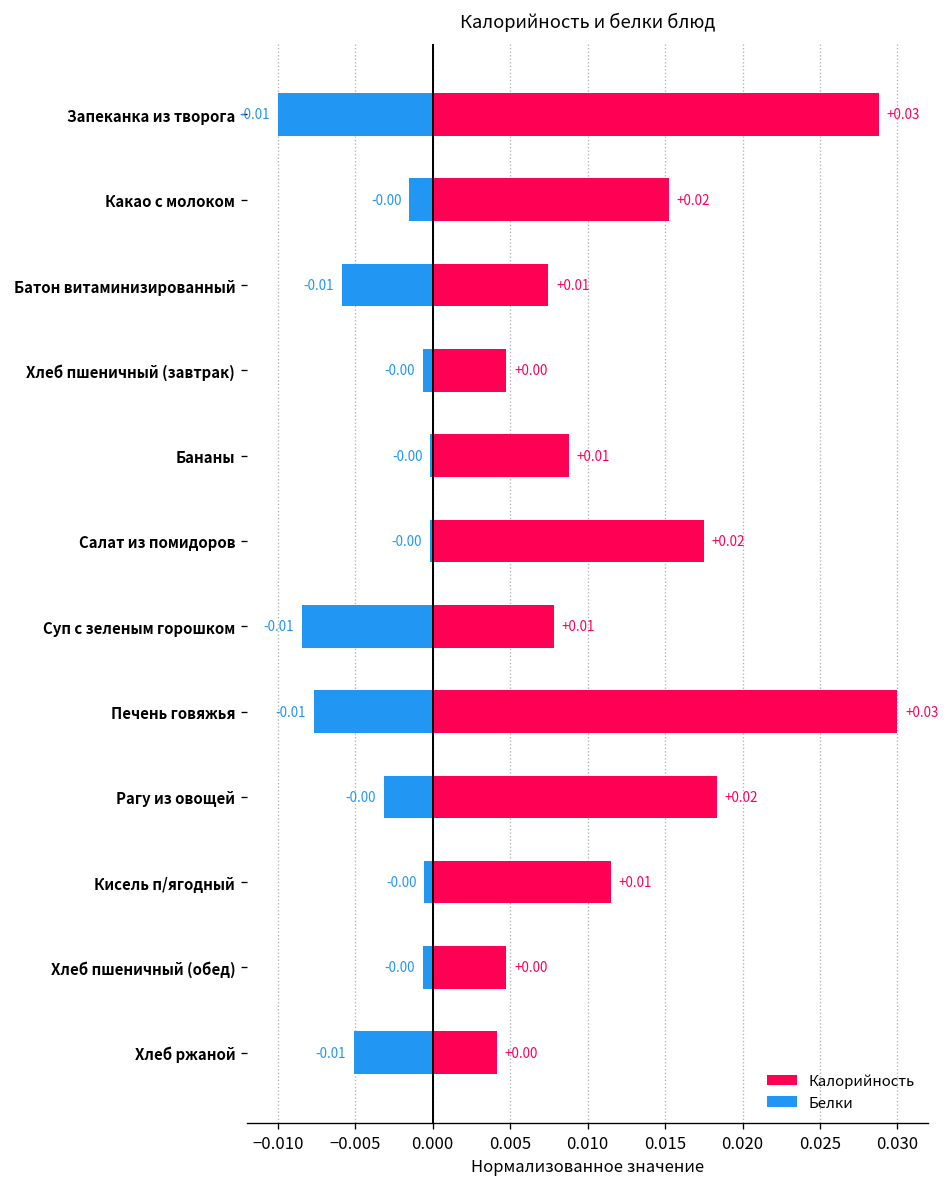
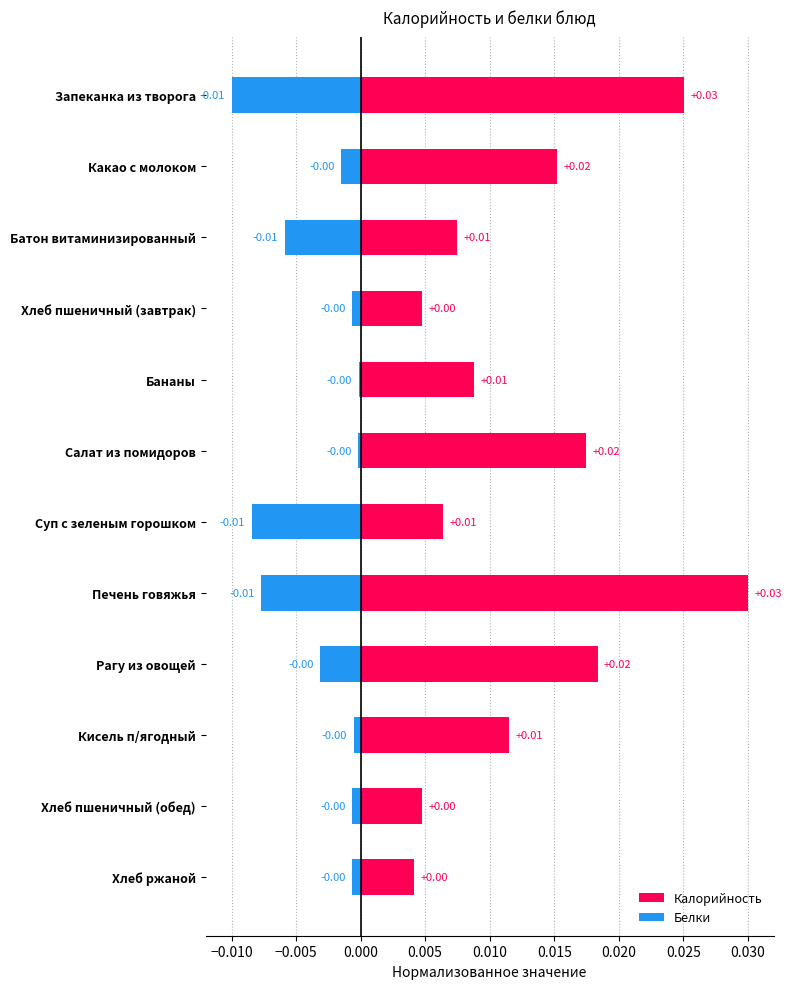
  {
    "Калорийность": {
-     "Запеканка из творога": 0.0288,
-     "Суп с зеленым горошком": 0.0078
+     "Запеканка из творога": 0.0251,
+     "Суп с зеленым горошком": 0.0064
    },
    "Белки": {
      "Запеканка из творога": -0.01,
      "Какао с молоком": -0.00,
      "Батон витаминизированный": -0.01,
      "Хлеб пшеничный (завтрак)": -0.00,
      "Бананы": -0.00,
      "Салат из помидоров": -0.00,
      "Суп с зеленым горошком": -0.01,
      "Печень говяжья": -0.01,
      "Рагу из овощей": -0.00,
      "Кисель п/ягодный": -0.00,
      "Хлеб пшеничный (обед)": -0.00,
-     "Хлеб ржаной": -0.01
+     "Хлеб ржаной": -0.00
    }
  }
